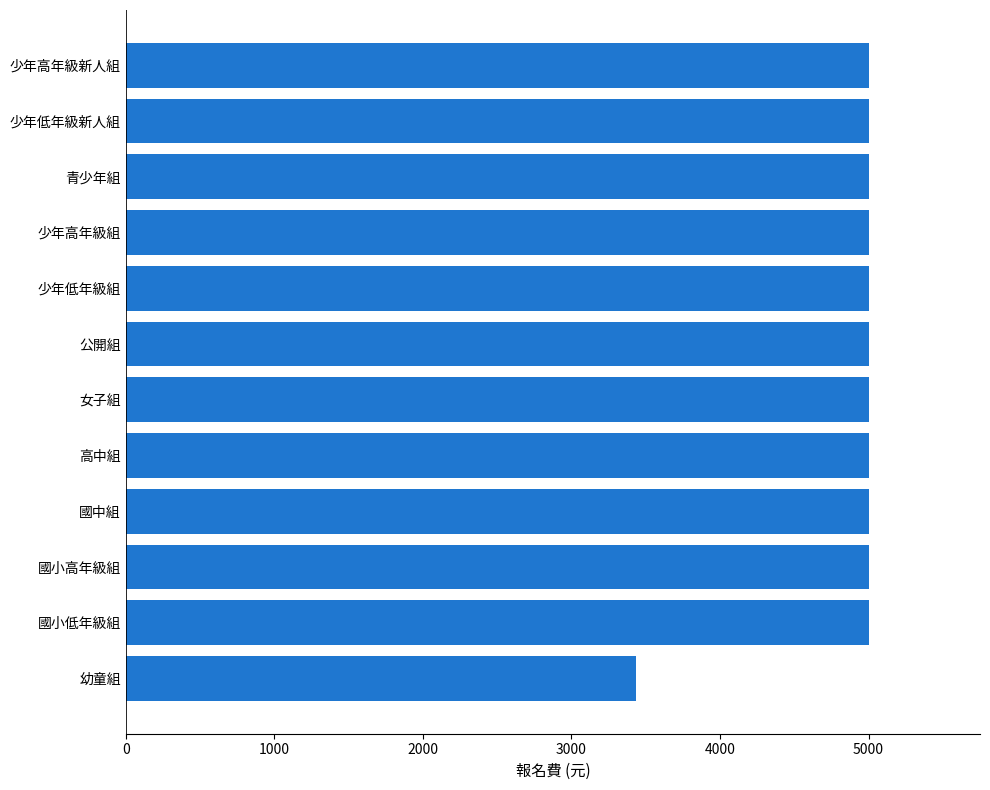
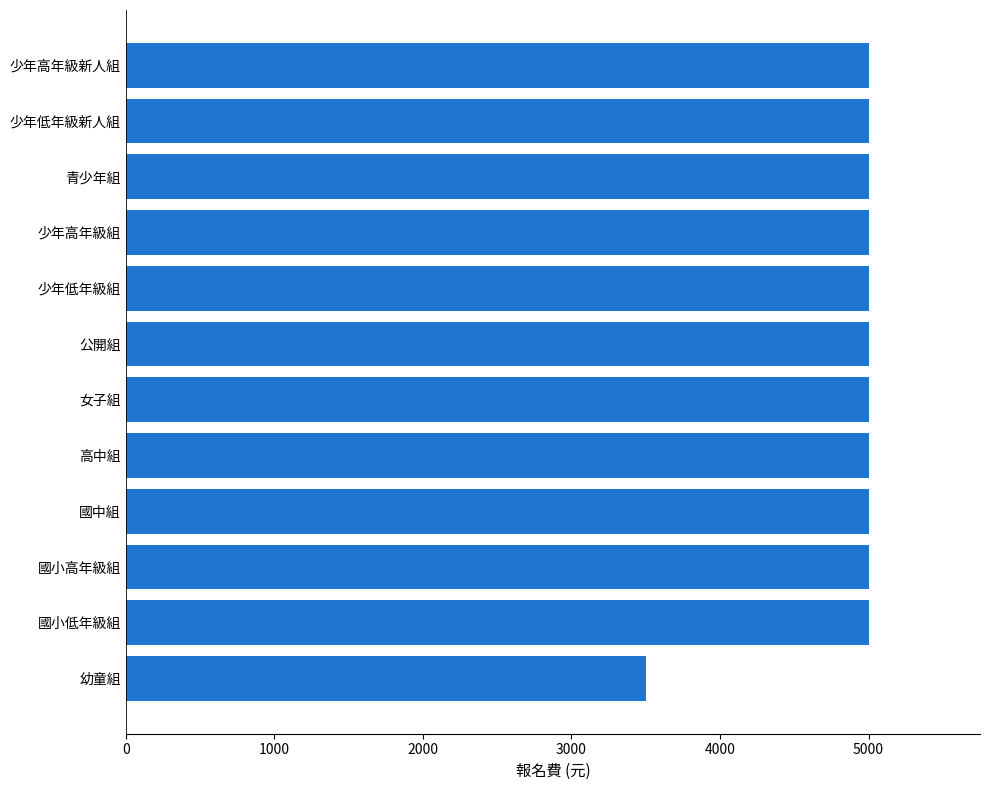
  {
    "少年高年級新人組": 5000,
    "少年低年級新人組": 5000,
    "青少年組": 5000,
    "少年高年級組": 5000,
    "少年低年級組": 5000,
    "公開組": 5000,
    "女子組": 5000,
    "高中組": 5000,
    "國中組": 5000,
    "國小高年級組": 5000,
    "國小低年級組": 5000,
-   "幼童組": 3430
+   "幼童組": 3500
  }
